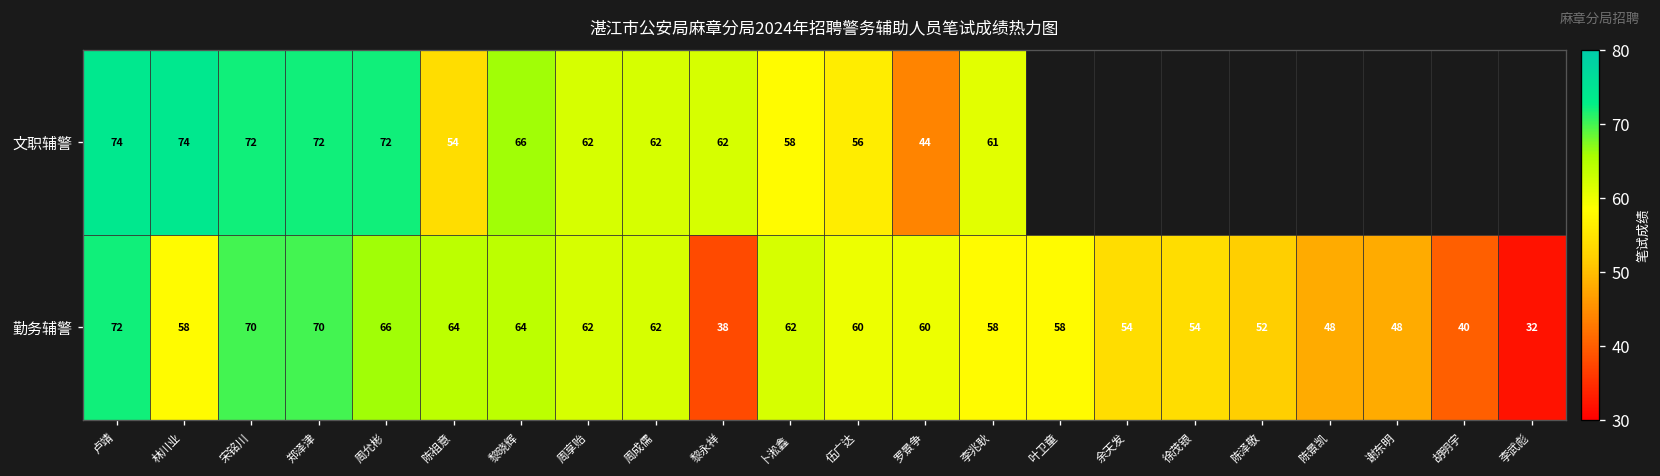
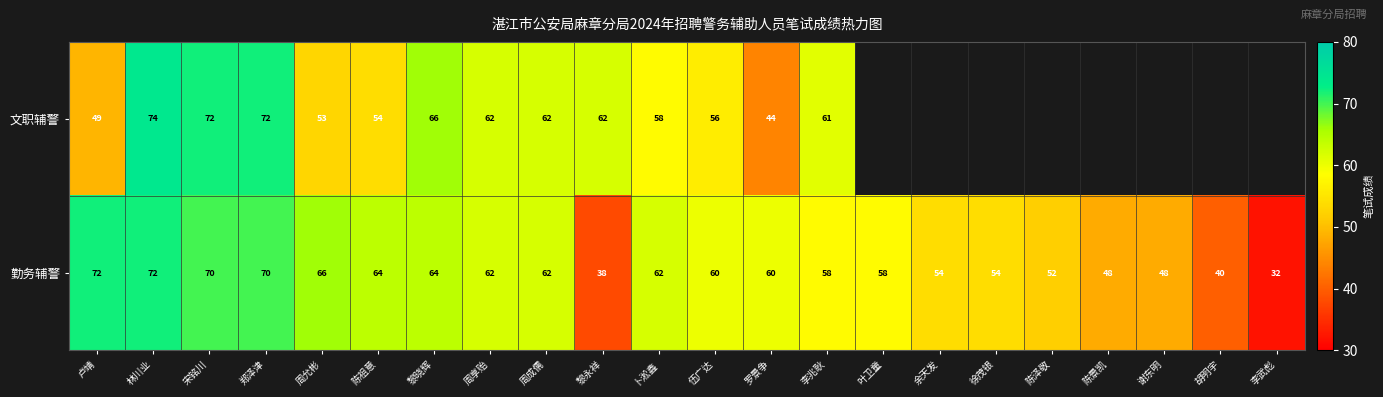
  {
    "文职辅警": {
-     "卢靖": 74,
+     "卢靖": 49,
      "林川业": 74,
      "宋铭川": 72,
      "郑泽津": 72,
-     "周允彬": 72,
+     "周允彬": 53,
      "陈祖意": 54,
      "黎晓辉": 66,
      "周享贻": 62,
      "周成儒": 62,
      "黎永祥": 62,
      "卜淞鑫": 58,
      "伍广达": 56,
      "罗景争": 44,
      "李兆耿": 61
    },
    "勤务辅警": {
      "卢靖": 72,
-     "林川业": 58,
+     "林川业": 72,
      "宋铭川": 70,
      "郑泽津": 70,
      "周允彬": 66,
      "陈祖意": 64,
      "黎晓辉": 64,
      "周享贻": 62,
      "周成儒": 62,
      "黎永祥": 38,
      "卜淞鑫": 62,
      "伍广达": 60,
      "罗景争": 60,
      "李兆耿": 58,
      "叶卫童": 58,
      "余天发": 54,
      "徐茂银": 54,
      "陈泽敬": 52,
      "陈景凯": 48,
      "谢东明": 48,
      "胡明宇": 40,
      "李武彪": 32
    }
  }
